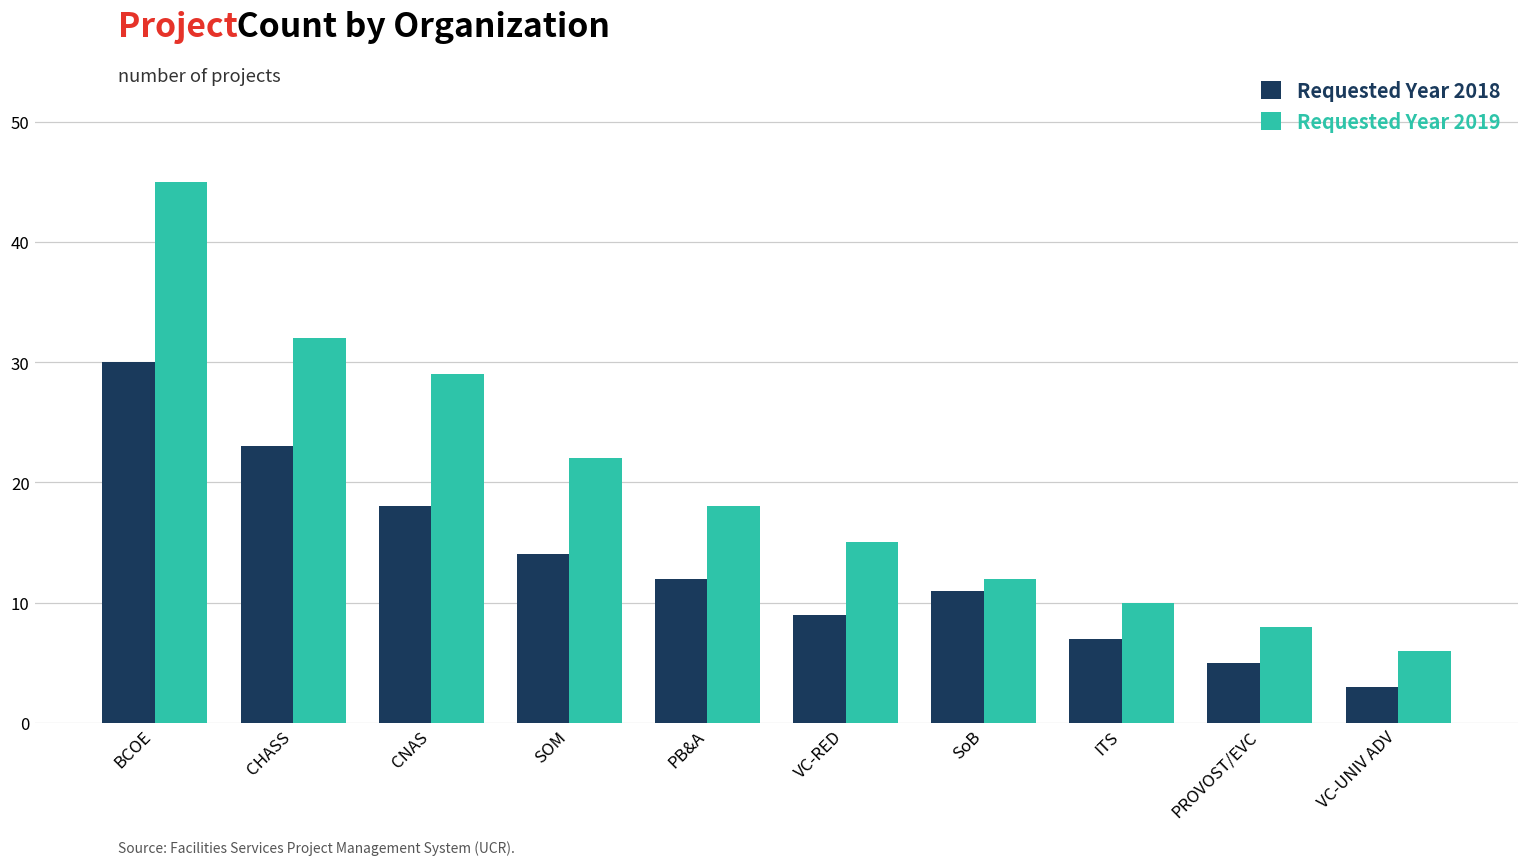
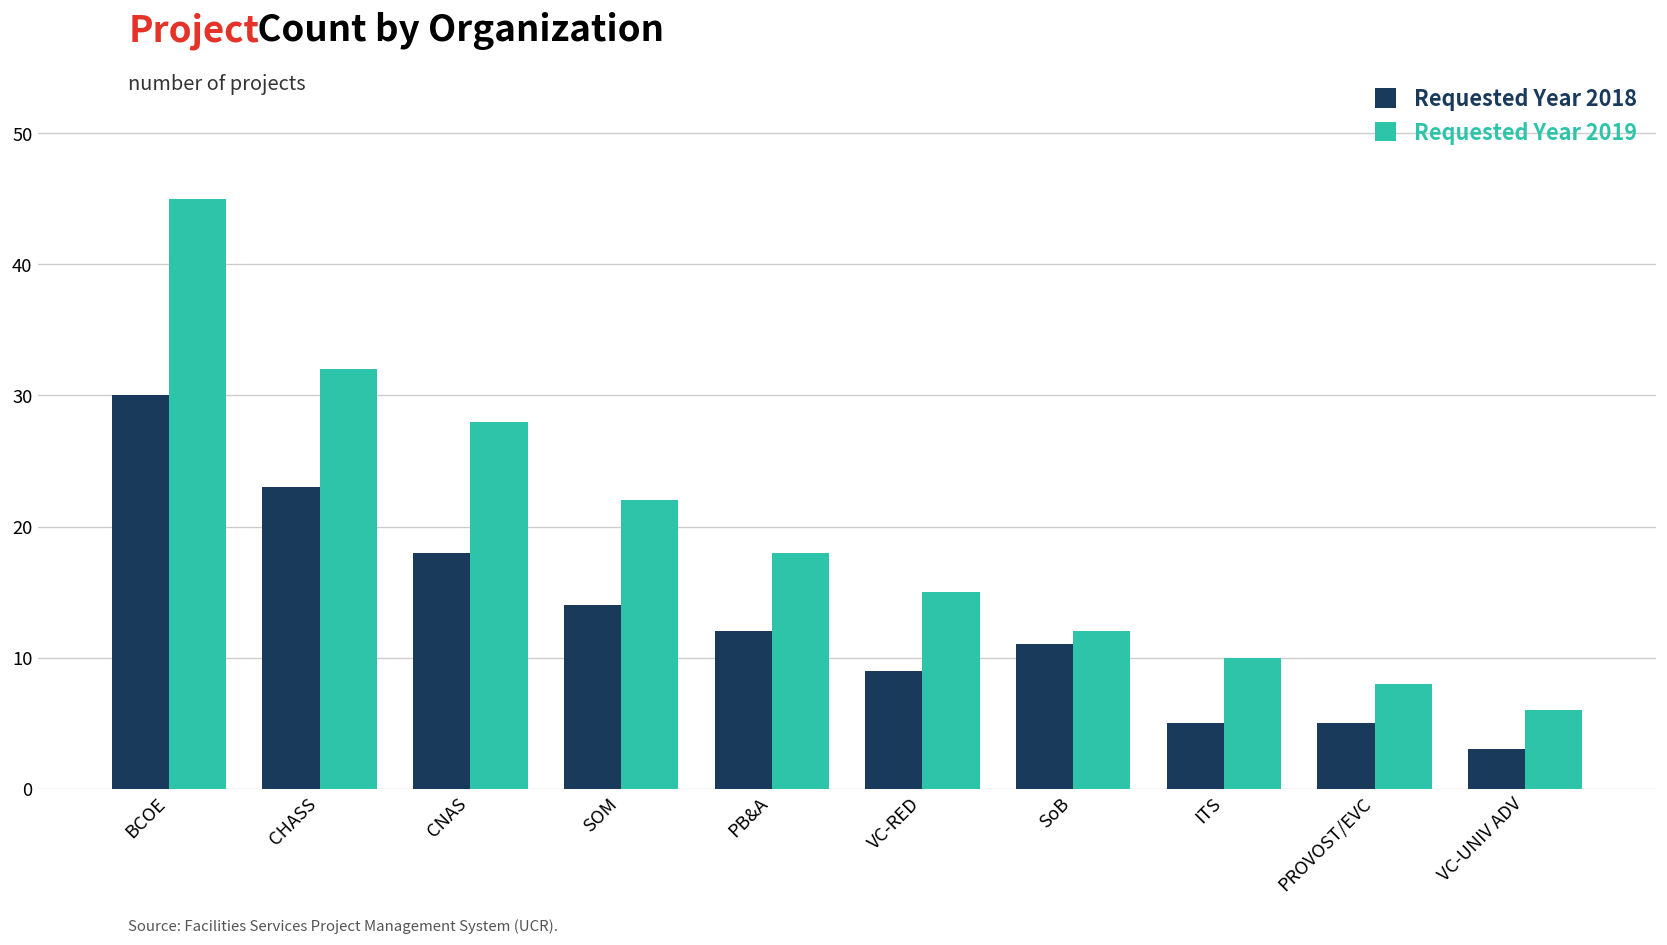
  {
    "Requested Year 2018": {
      "BCOE": 30,
      "CHASS": 23,
      "CNAS": 18,
      "SOM": 14,
      "PB&A": 12,
      "VC-RED": 9,
      "SoB": 11,
-     "ITS": 7,
+     "ITS": 5,
      "PROVOST/EVC": 5,
      "VC-UNIV ADV": 3
    },
    "Requested Year 2019": {
      "BCOE": 45,
      "CHASS": 32,
-     "CNAS": 29,
+     "CNAS": 28,
      "SOM": 22,
      "PB&A": 18,
      "VC-RED": 15,
      "SoB": 12,
      "ITS": 10,
      "PROVOST/EVC": 8,
      "VC-UNIV ADV": 6
    }
  }
